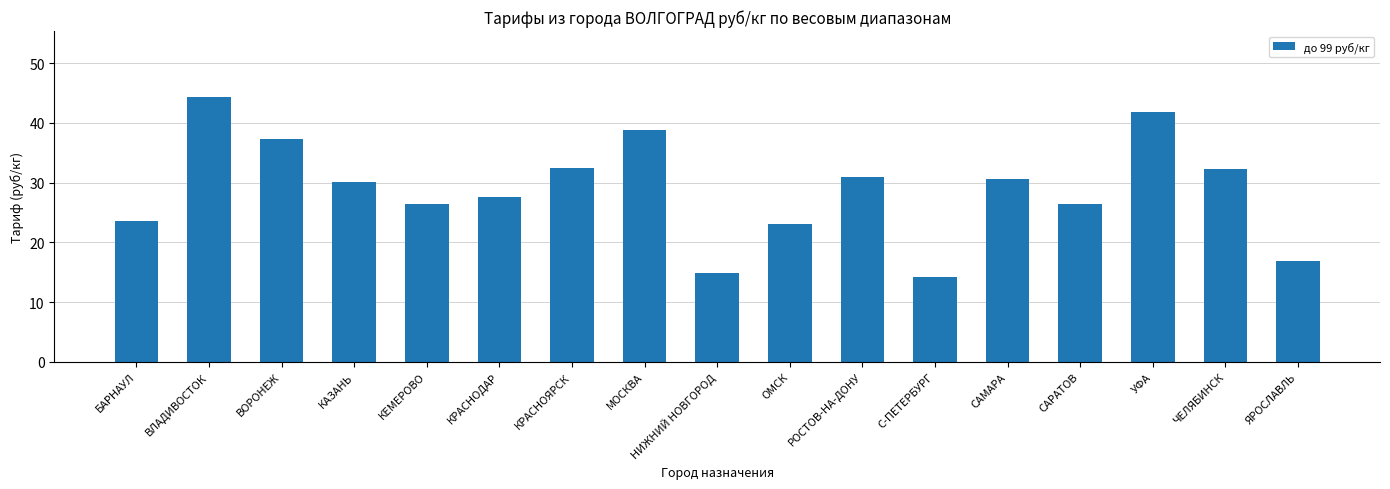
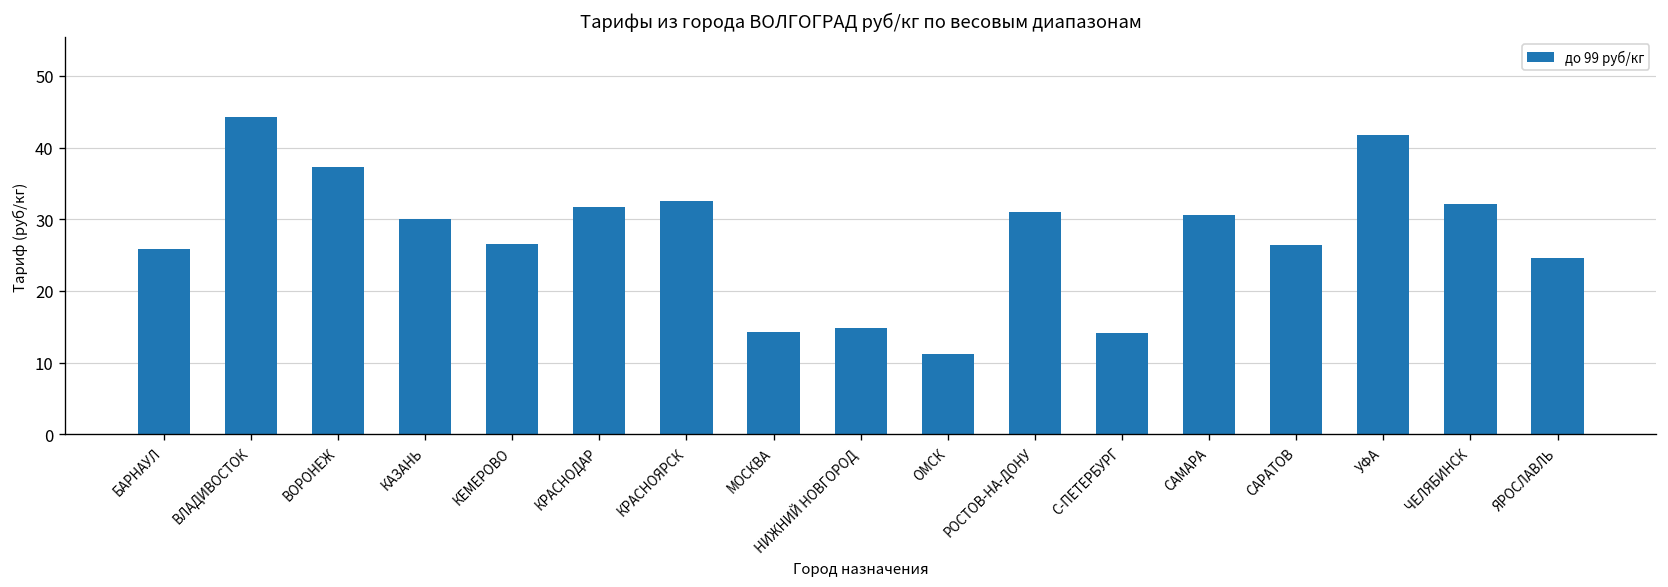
  {
-   "БАРНАУЛ": 24,
+   "БАРНАУЛ": 26,
    "ВЛАДИВОСТОК": 44,
    "ВОРОНЕЖ": 37,
    "КАЗАНЬ": 30,
    "КЕМЕРОВО": 27,
-   "КРАСНОДАР": 28,
+   "КРАСНОДАР": 32,
    "КРАСНОЯРСК": 33,
-   "МОСКВА": 39,
+   "МОСКВА": 14,
    "НИЖНИЙ НОВГОРОД": 15,
-   "ОМСК": 23,
+   "ОМСК": 11,
    "РОСТОВ-НА-ДОНУ": 31,
    "С-ПЕТЕРБУРГ": 14,
    "САМАРА": 31,
    "САРАТОВ": 26,
    "УФА": 42,
    "ЧЕЛЯБИНСК": 32,
-   "ЯРОСЛАВЛЬ": 17
+   "ЯРОСЛАВЛЬ": 25
  }
